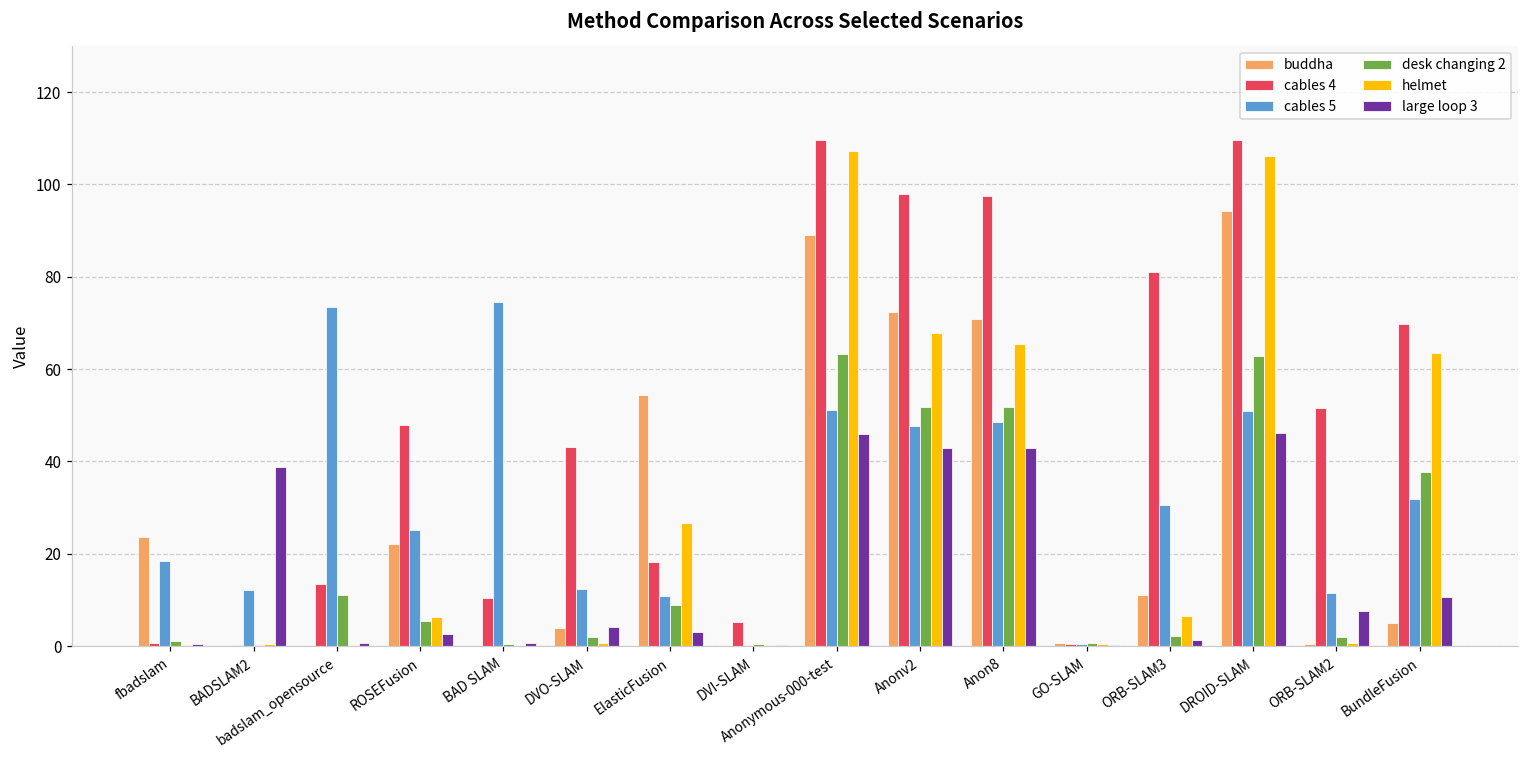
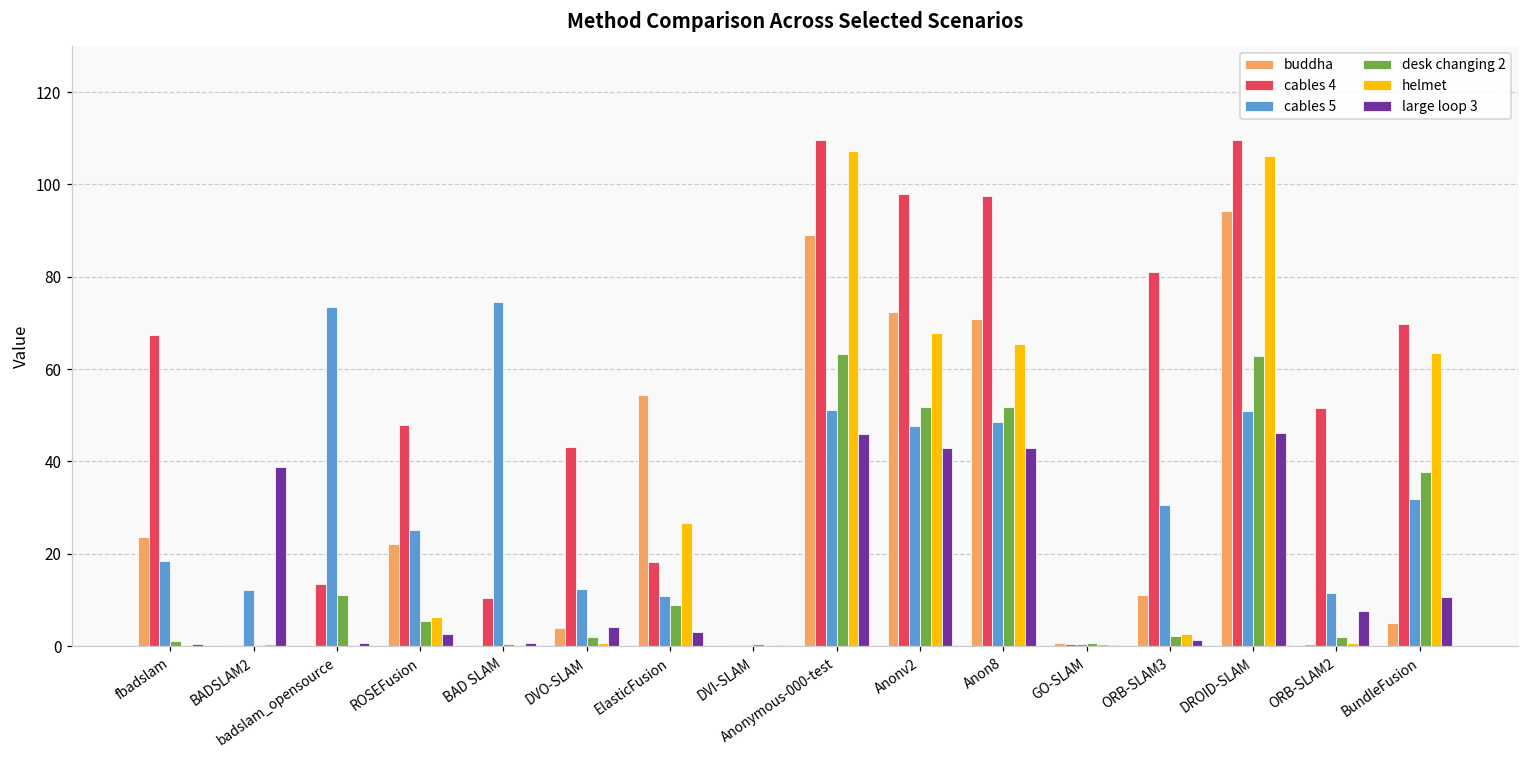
  {
    "buddha": {
      "fbadslam": 24,
      "ROSEFusion": 22,
      "DVO-SLAM": 4,
      "ElasticFusion": 54,
      "Anonymous-000-test": 89,
      "Anonv2": 72,
      "Anon8": 71,
      "ORB-SLAM3": 11,
      "DROID-SLAM": 94,
      "BundleFusion": 5
    },
    "cables 4": {
-     "fbadslam": 1,
+     "fbadslam": 67,
      "badslam_opensource": 14,
      "ROSEFusion": 48,
      "BAD SLAM": 10,
      "DVO-SLAM": 43,
      "ElasticFusion": 18,
-     "DVI-SLAM": 5,
+     "DVI-SLAM": 0,
      "Anonymous-000-test": 110,
      "Anonv2": 98,
      "Anon8": 97,
      "ORB-SLAM3": 81,
      "DROID-SLAM": 110,
      "ORB-SLAM2": 51,
      "BundleFusion": 70
    },
    "cables 5": {
      "fbadslam": 19,
      "BADSLAM2": 12,
      "badslam_opensource": 73,
      "ROSEFusion": 25,
      "BAD SLAM": 74,
      "DVO-SLAM": 12,
      "ElasticFusion": 11,
      "Anonymous-000-test": 51,
      "Anonv2": 48,
      "Anon8": 49,
      "ORB-SLAM3": 31,
      "DROID-SLAM": 51,
      "ORB-SLAM2": 11,
      "BundleFusion": 32
    },
    "desk changing 2": {
      "fbadslam": 1,
      "badslam_opensource": 11,
      "ROSEFusion": 5,
      "DVO-SLAM": 2,
      "ElasticFusion": 9,
      "Anonymous-000-test": 63,
      "Anonv2": 52,
      "Anon8": 52,
      "GO-SLAM": 1,
      "ORB-SLAM3": 2,
      "DROID-SLAM": 63,
      "ORB-SLAM2": 2,
      "BundleFusion": 38
    },
    "helmet": {
      "ROSEFusion": 6,
      "DVO-SLAM": 1,
      "ElasticFusion": 27,
      "Anonymous-000-test": 107,
      "Anonv2": 68,
      "Anon8": 66,
-     "ORB-SLAM3": 7,
+     "ORB-SLAM3": 3,
      "DROID-SLAM": 106,
      "ORB-SLAM2": 1,
      "BundleFusion": 63
    },
    "large loop 3": {
      "BADSLAM2": 39,
      "badslam_opensource": 1,
      "ROSEFusion": 3,
      "BAD SLAM": 1,
      "DVO-SLAM": 4,
      "ElasticFusion": 3,
      "Anonymous-000-test": 46,
      "Anonv2": 43,
      "Anon8": 43,
      "ORB-SLAM3": 1,
      "DROID-SLAM": 46,
      "ORB-SLAM2": 8,
      "BundleFusion": 11
    }
  }
